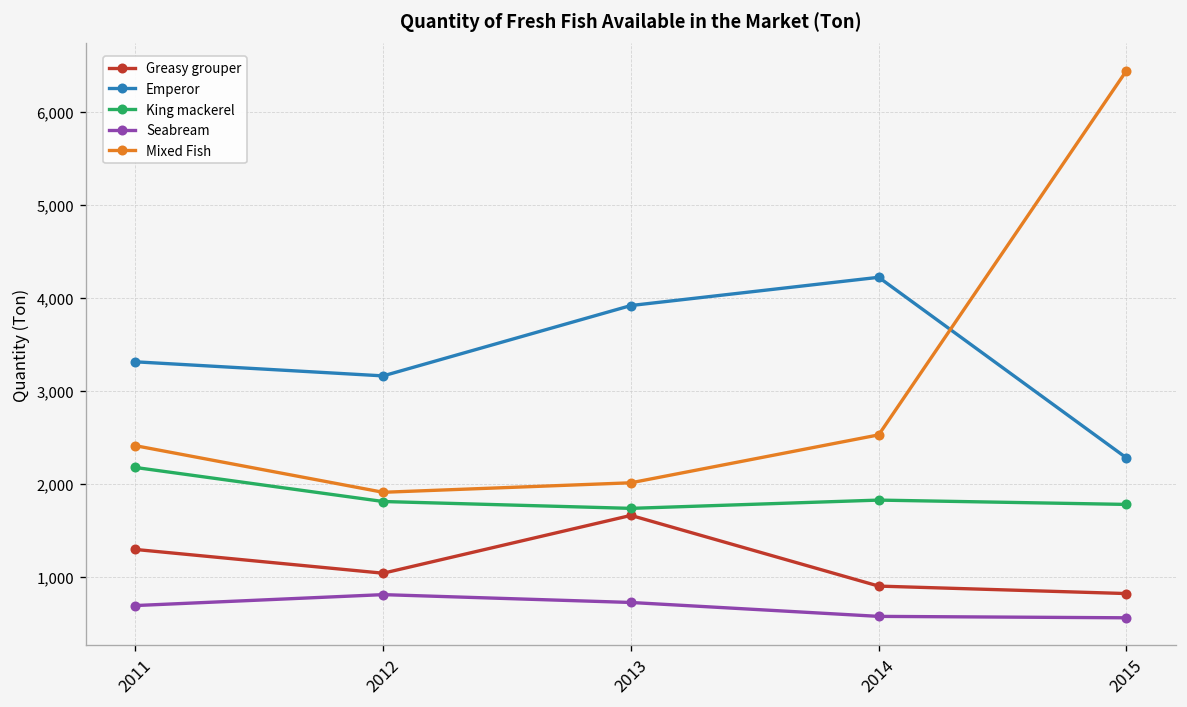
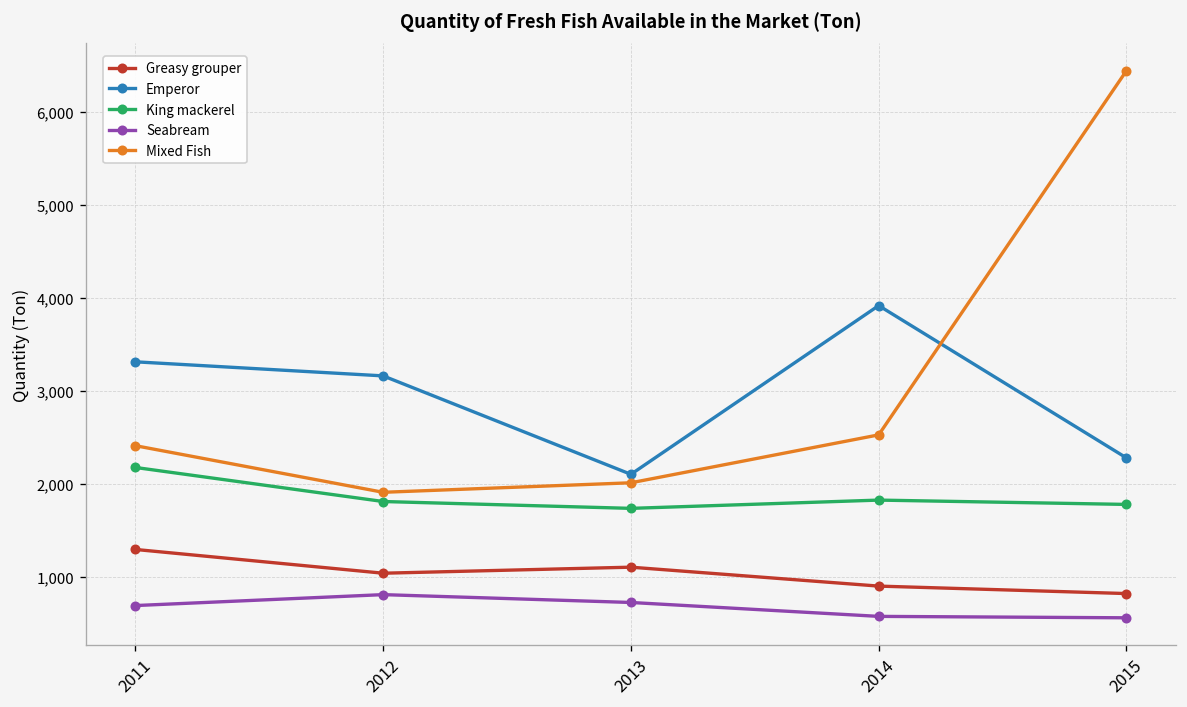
  {
    "Greasy grouper": {
      "2011": "1,300",
      "2012": "1,000",
-     "2013": "1,700",
+     "2013": "1,100",
      "2014": "900",
      "2015": "800"
    },
    "Emperor": {
      "2011": "3,300",
      "2012": "3,200",
-     "2013": "3,900",
-     "2014": "4,200",
+     "2013": "2,100",
+     "2014": "3,900",
      "2015": "2,300"
    },
    "King mackerel": {
      "2011": "2,200",
      "2012": "1,800",
      "2013": "1,700",
      "2014": "1,800",
      "2015": "1,800"
    },
    "Seabream": {
      "2011": "700",
      "2012": "800",
      "2013": "700",
      "2014": "600",
      "2015": "600"
    },
    "Mixed Fish": {
      "2011": "2,400",
      "2012": "1,900",
      "2013": "2,000",
      "2014": "2,500",
      "2015": "6,400"
    }
  }
